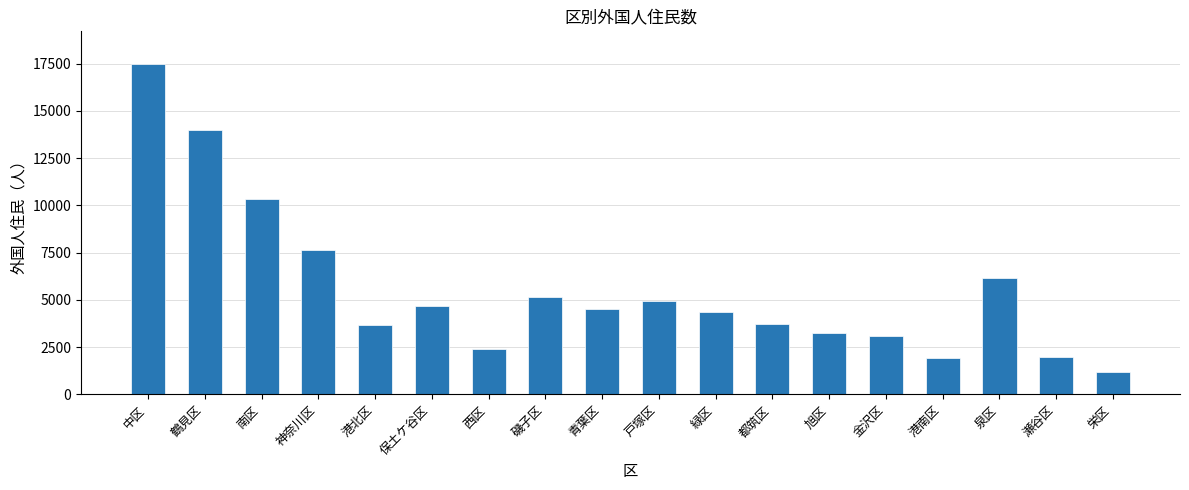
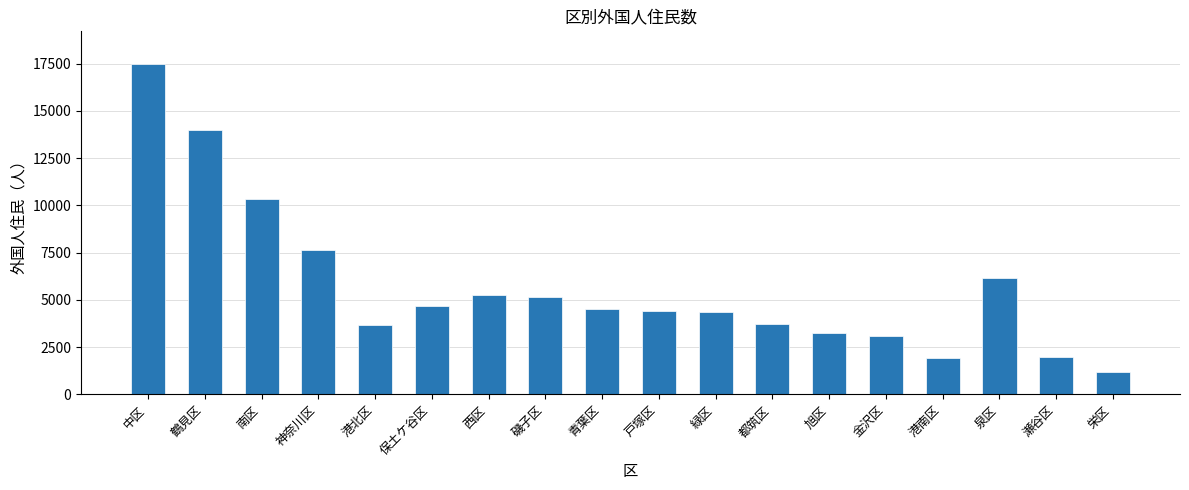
  {
    "中区": 17500,
    "鶴見区": 14000,
    "南区": 10300,
    "神奈川区": 7600,
    "港北区": 3700,
    "保土ケ谷区": 4700,
-   "西区": 2400,
+   "西区": 5200,
    "磯子区": 5200,
    "青葉区": 4500,
-   "戸塚区": 5000,
+   "戸塚区": 4400,
    "緑区": 4400,
    "都筑区": 3700,
    "旭区": 3200,
    "金沢区": 3100,
    "港南区": 1900,
    "泉区": 6200,
    "瀬谷区": 2000,
    "栄区": 1200
  }
